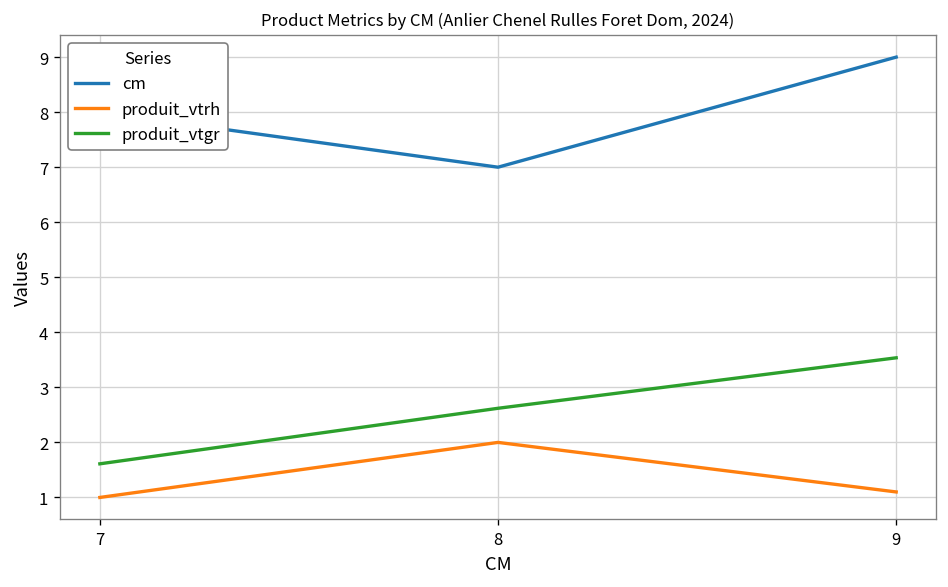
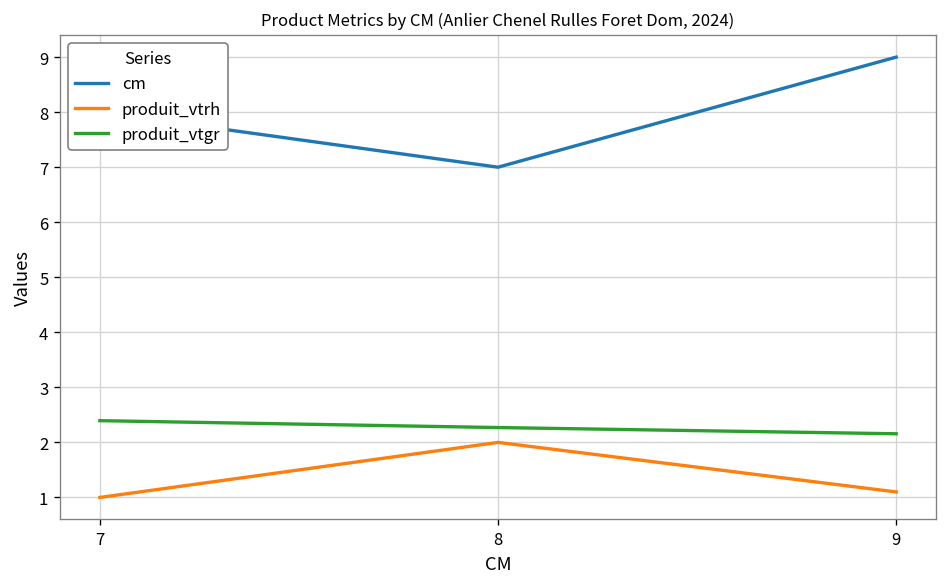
  {
    "cm": {
      "8": 7.0,
      "9": 9.0
    },
    "produit_vtrh": {
      "7": 1.0,
      "8": 2.0,
      "9": 1.1
    },
    "produit_vtgr": {
-     "7": 1.6,
-     "8": 2.6,
-     "9": 3.5
+     "7": 2.4,
+     "8": 2.3,
+     "9": 2.2
    }
  }
